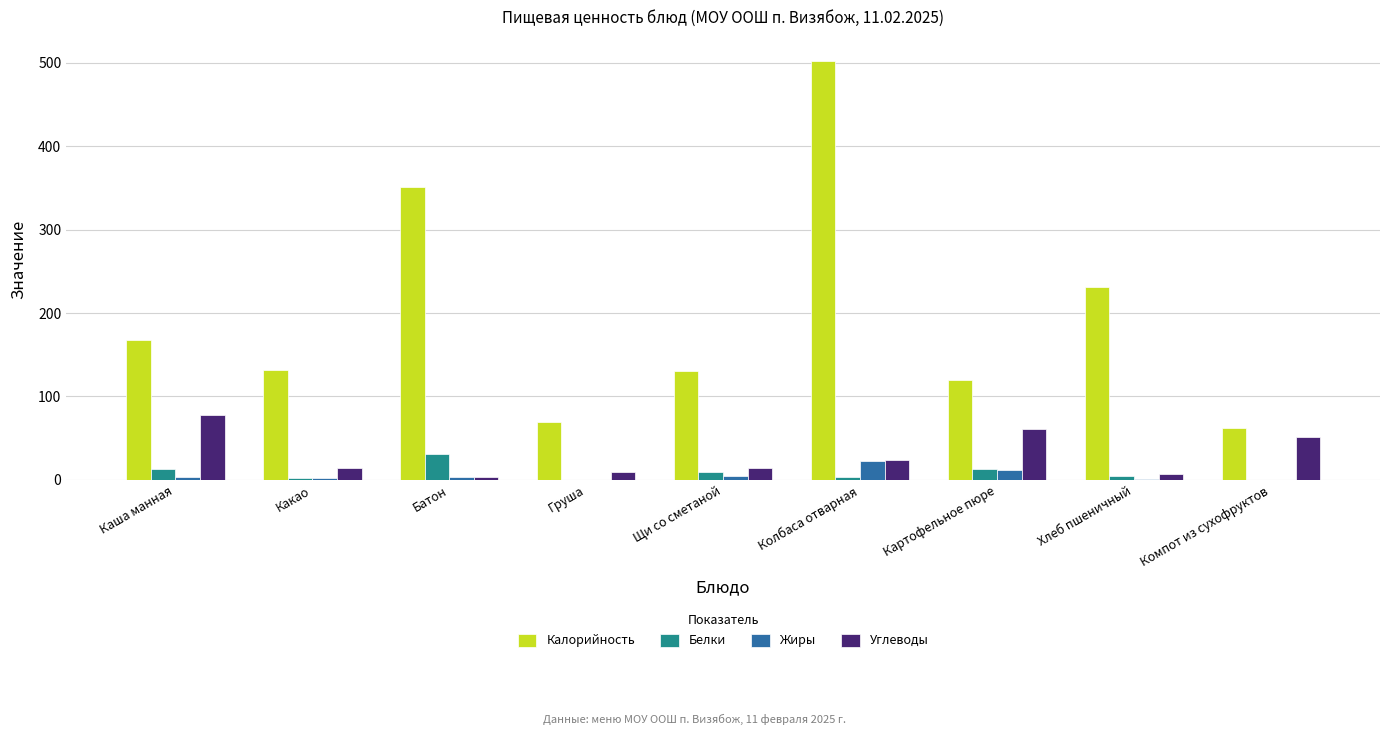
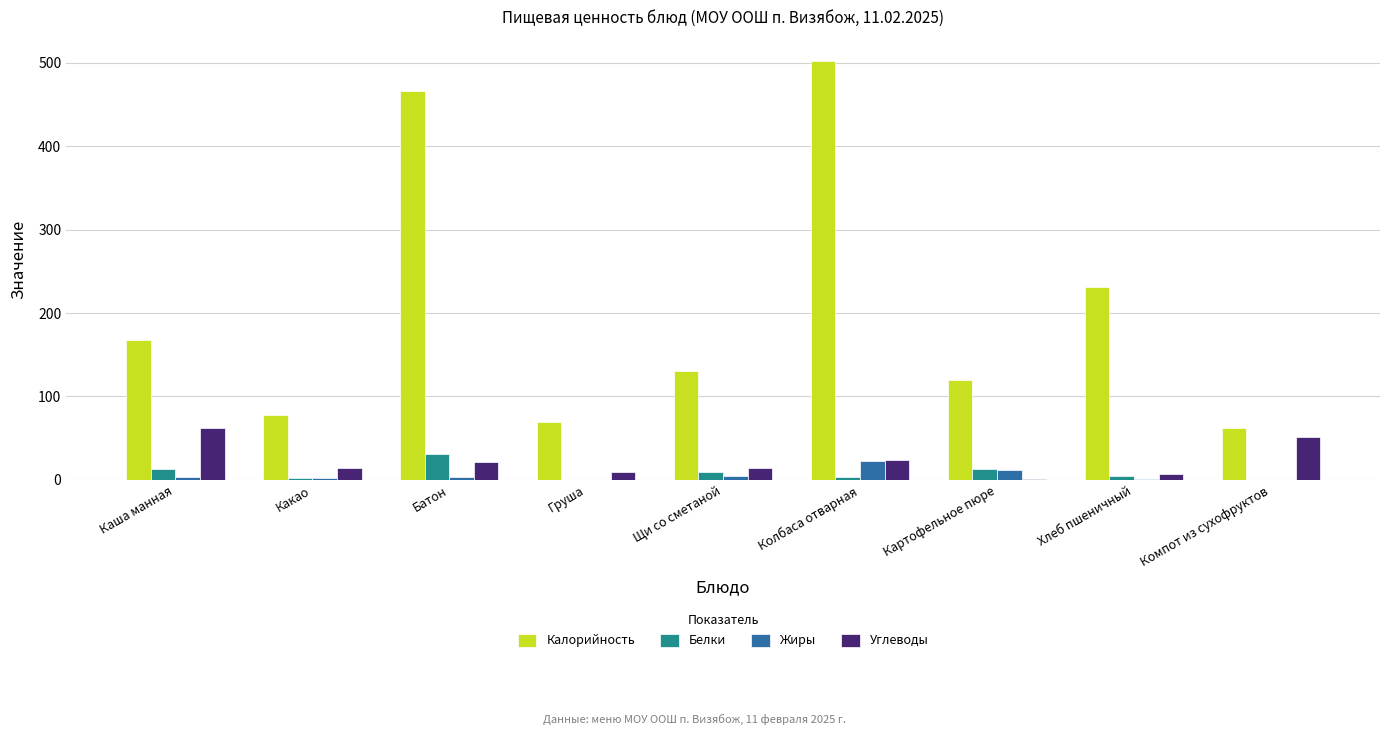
  {
    "Калорийность": {
      "Каша манная": 170,
-     "Какао": 130,
-     "Батон": 350,
+     "Какао": 80,
+     "Батон": 470,
      "Груша": 70,
      "Щи со сметаной": 130,
      "Колбаса отварная": 500,
      "Картофельное пюре": 120,
      "Хлеб пшеничный": 230,
      "Компот из сухофруктов": 60
    },
    "Углеводы": {
-     "Каша манная": 80,
+     "Каша манная": 60,
      "Какао": 10,
-     "Батон": 0,
+     "Батон": 20,
      "Груша": 10,
      "Щи со сметаной": 10,
      "Колбаса отварная": 20,
-     "Картофельное пюре": 60,
+     "Картофельное пюре": 0,
      "Хлеб пшеничный": 10,
      "Компот из сухофруктов": 50
    }
  }
